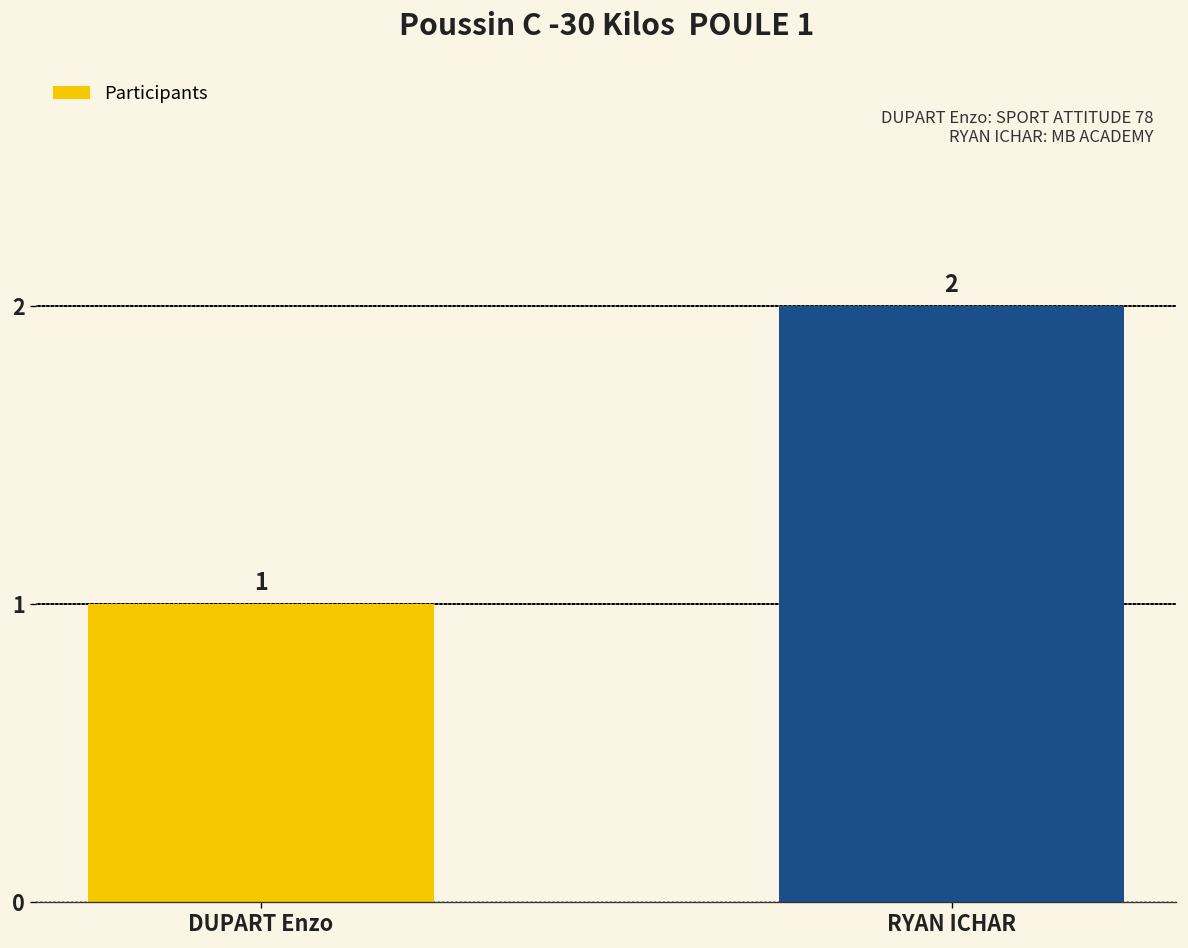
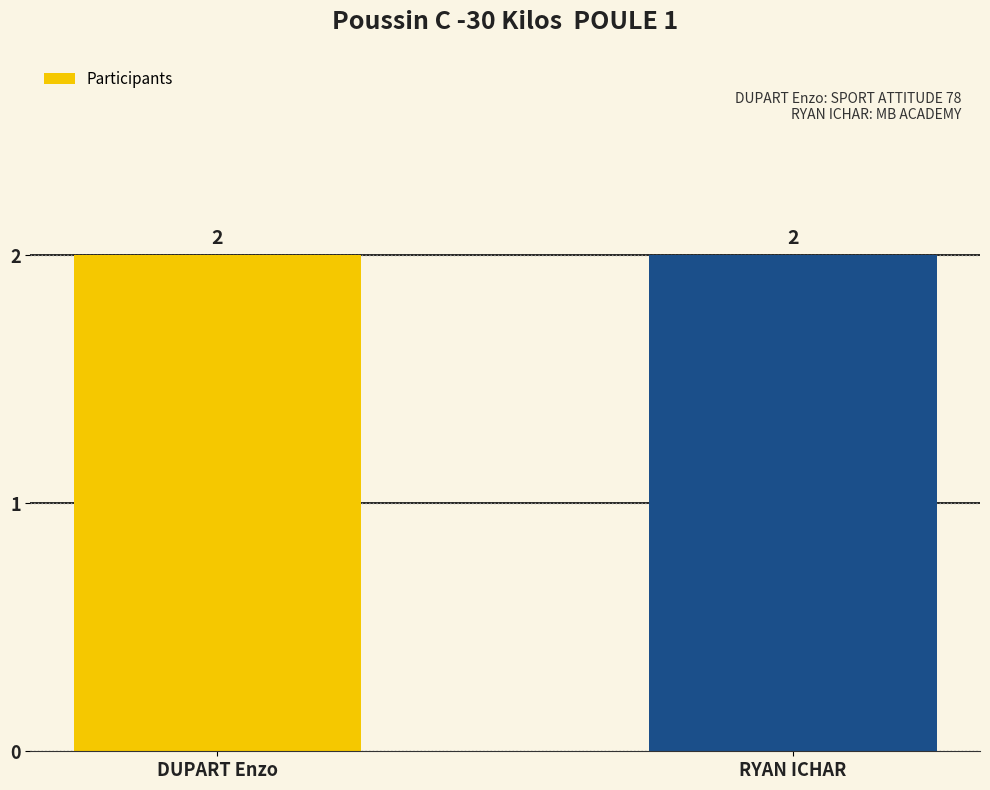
  {
-   "DUPART Enzo": 1,
+   "DUPART Enzo": 2,
    "RYAN ICHAR": 2
  }
